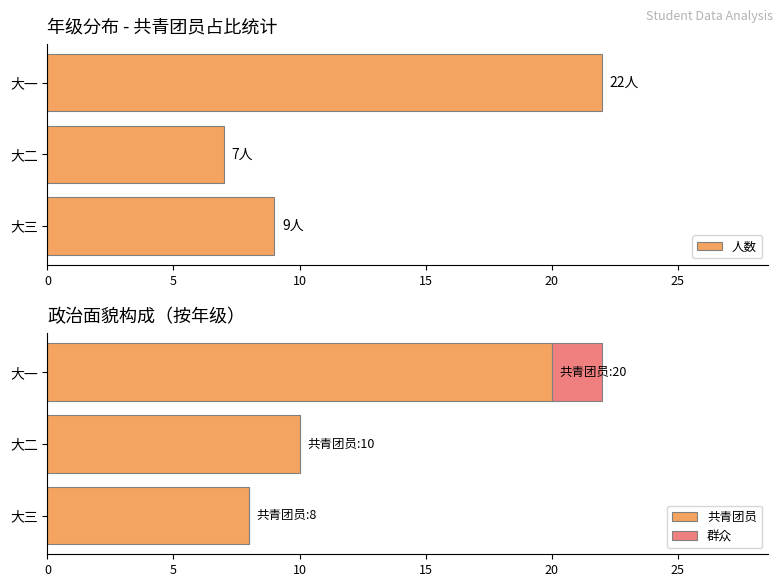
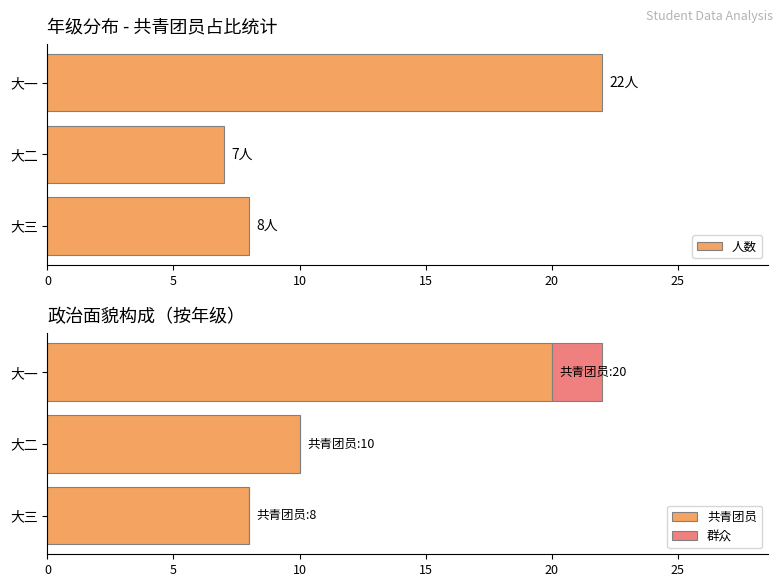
  {
    "年级分布 - 共青团员占比统计": {
      "大一": "22人",
      "大二": "7人",
-     "大三": "9人"
+     "大三": "8人"
    }
  }
